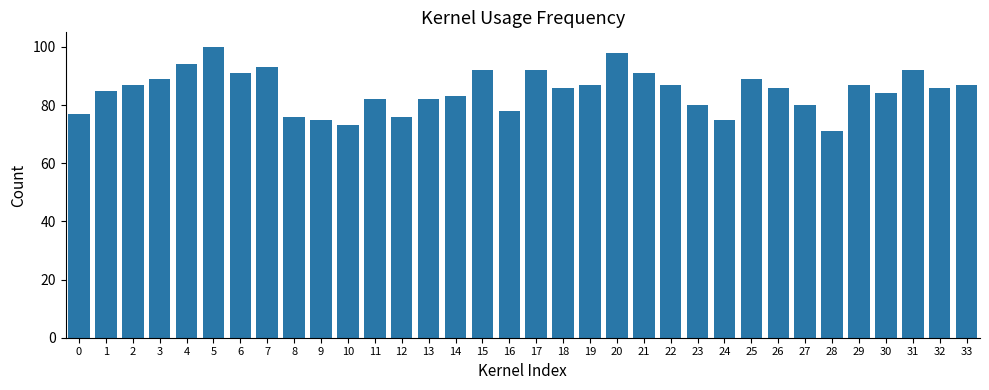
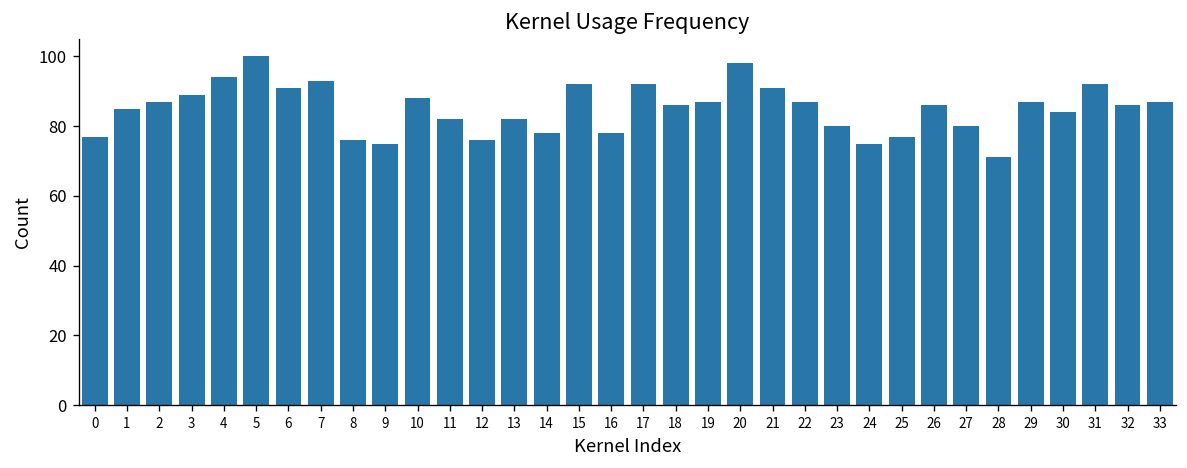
  {
    "0": 77,
    "1": 85,
    "2": 87,
    "3": 89,
    "4": 94,
    "5": 100,
    "6": 91,
    "7": 93,
    "8": 76,
    "9": 75,
-   "10": 73,
+   "10": 88,
    "11": 82,
    "12": 76,
    "13": 82,
-   "14": 83,
+   "14": 78,
    "15": 92,
    "16": 78,
    "17": 92,
    "18": 86,
    "19": 87,
    "20": 98,
    "21": 91,
    "22": 87,
    "23": 80,
    "24": 75,
-   "25": 89,
+   "25": 77,
    "26": 86,
    "27": 80,
    "28": 71,
    "29": 87,
    "30": 84,
    "31": 92,
    "32": 86,
    "33": 87
  }
